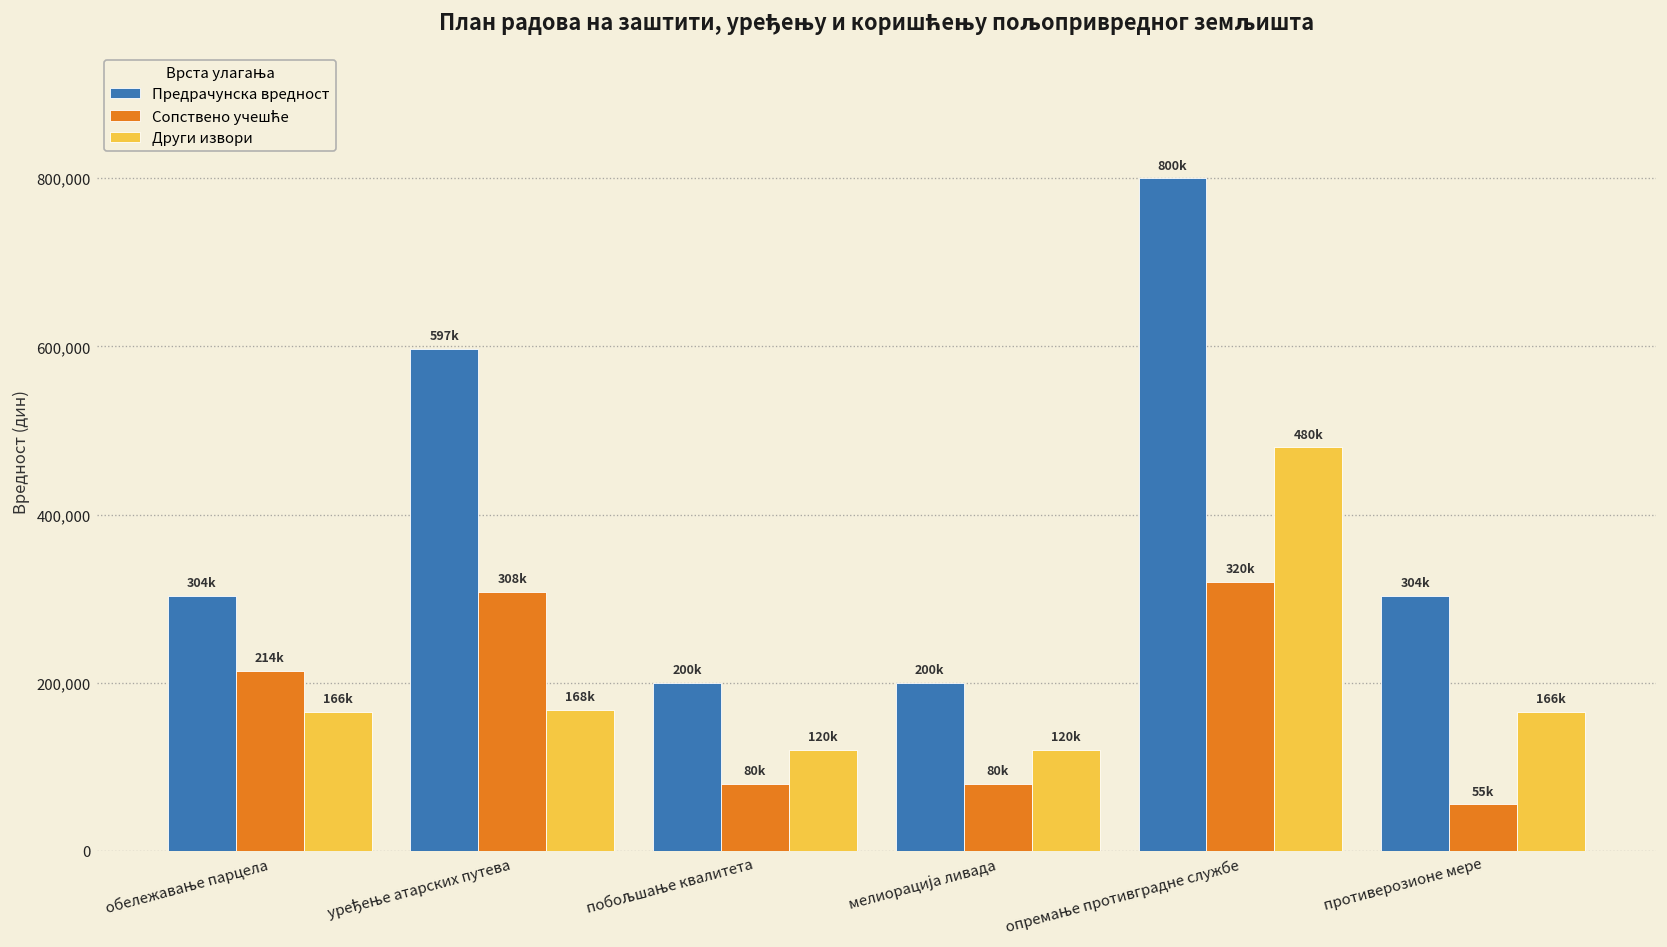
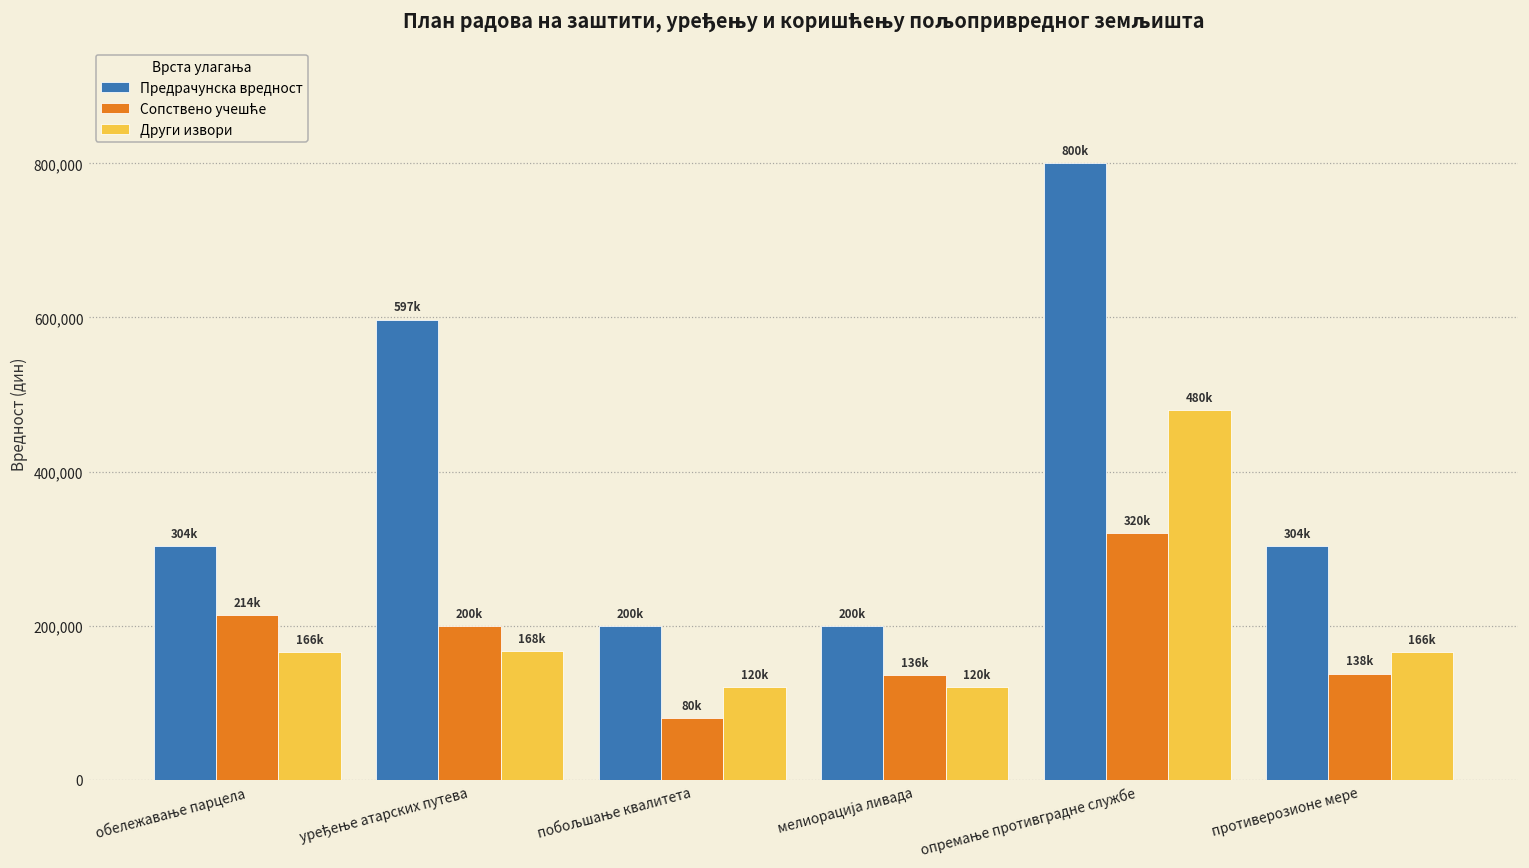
  {
    "Предрачунска вредност": {
      "обележавање парцела": "304k",
      "уређење атарских путева": "597k",
      "побољшање квалитета": "200k",
      "мелиорација ливада": "200k",
      "опремање противградне службе": "800k",
      "противерозионе мере": "304k"
    },
    "Сопствено учешће": {
      "обележавање парцела": "214k",
-     "уређење атарских путева": "308k",
+     "уређење атарских путева": "200k",
      "побољшање квалитета": "80k",
-     "мелиорација ливада": "80k",
+     "мелиорација ливада": "136k",
      "опремање противградне службе": "320k",
-     "противерозионе мере": "55k"
+     "противерозионе мере": "138k"
    },
    "Други извори": {
      "обележавање парцела": "166k",
      "уређење атарских путева": "168k",
      "побољшање квалитета": "120k",
      "мелиорација ливада": "120k",
      "опремање противградне службе": "480k",
      "противерозионе мере": "166k"
    }
  }
